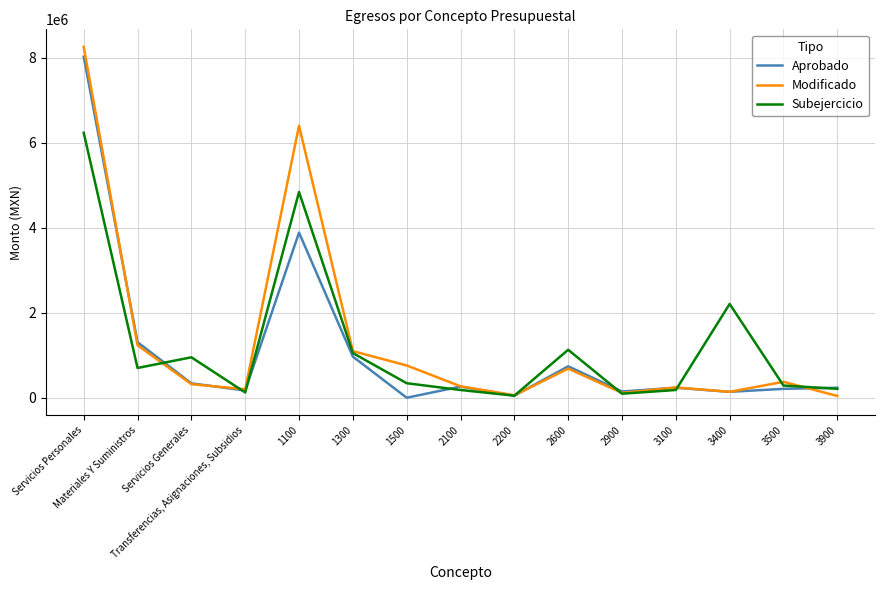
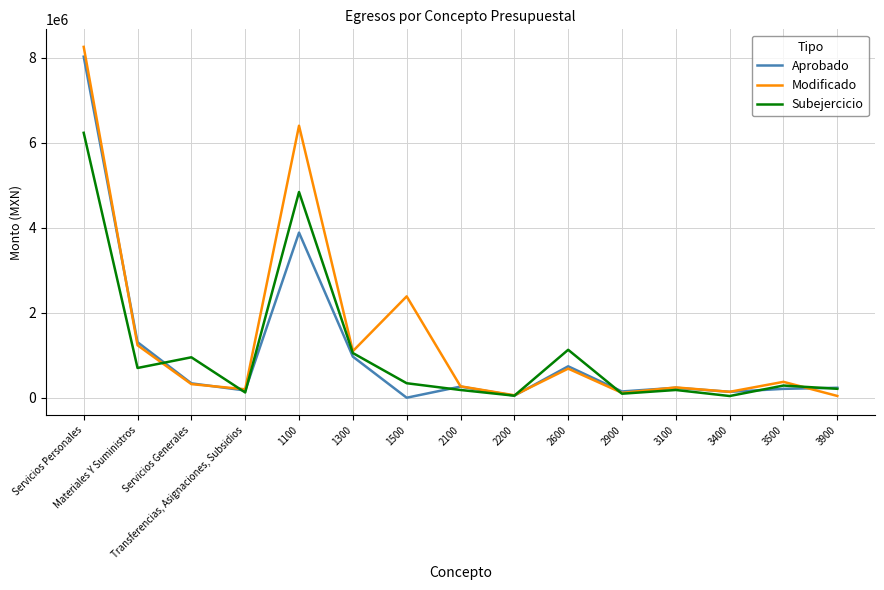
  {
    "Aprobado": {
      "Servicios Personales": 8000000,
      "Materiales Y Suministros": 1300000,
      "1100": 3900000,
      "1300": 1000000,
      "1500": 0,
      "3500": 200000
    },
    "Modificado": {
      "Servicios Personales": 8300000,
      "Materiales Y Suministros": 1200000,
      "1100": 6400000,
-     "1500": 800000,
+     "1500": 2400000,
      "3500": 400000,
      "3900": 0
    },
    "Subejercicio": {
      "Servicios Personales": 6200000,
      "Materiales Y Suministros": 700000,
      "Servicios Generales": 1000000,
      "1100": 4800000,
      "1500": 300000,
      "2100": 200000,
      "2600": 1100000,
-     "3400": 2200000,
+     "3400": 0,
      "3500": 300000
    }
  }
